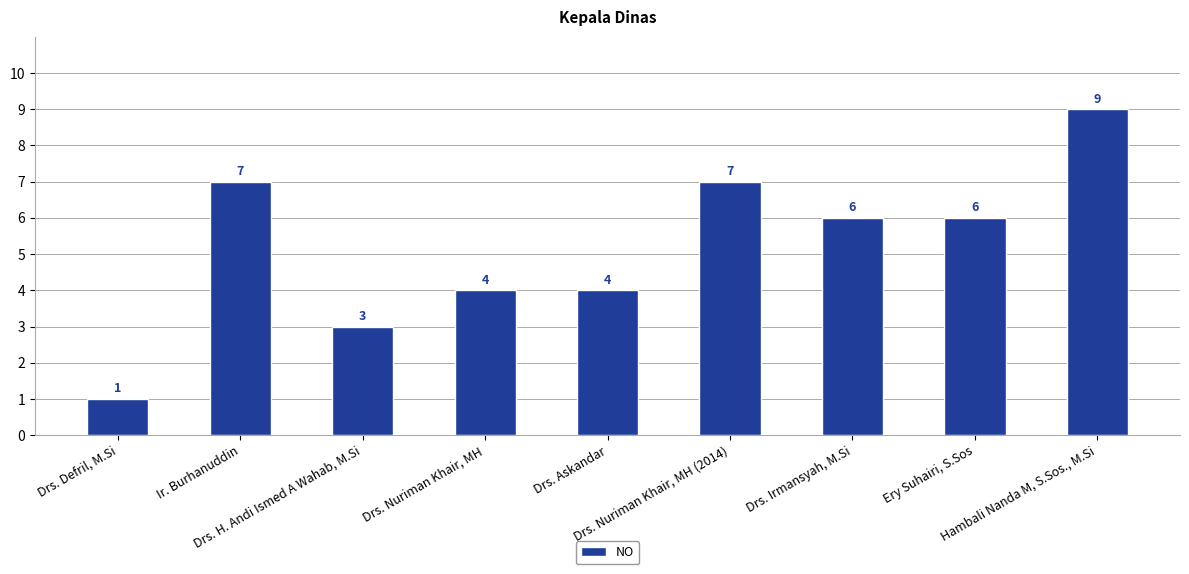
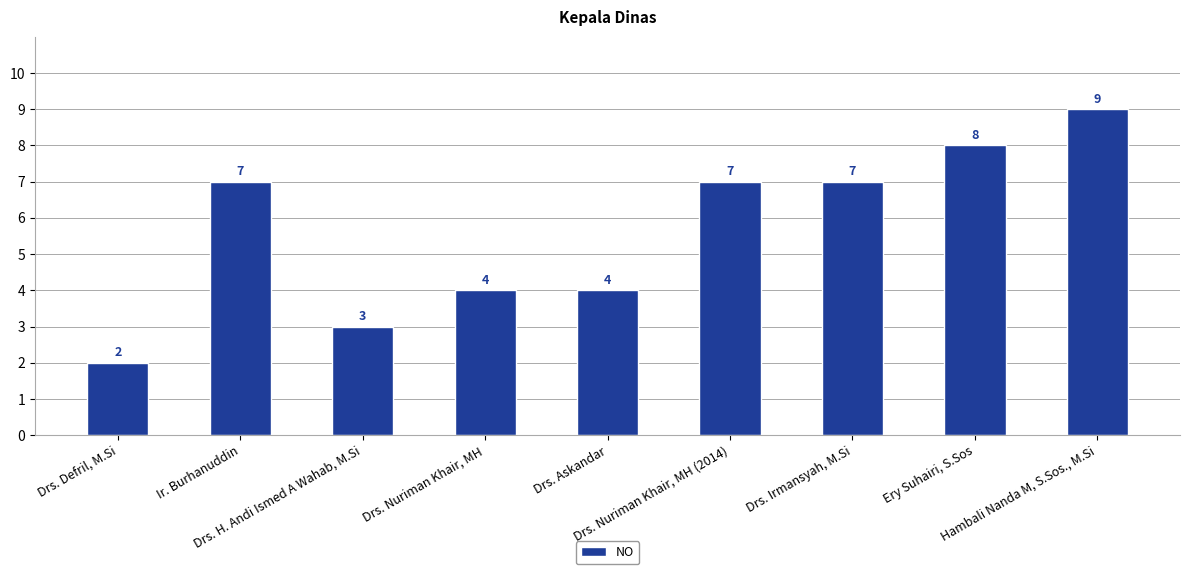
  {
-   "Drs. Defril, M.Si": 1,
+   "Drs. Defril, M.Si": 2,
    "Ir. Burhanuddin": 7,
    "Drs. H. Andi Ismed A Wahab, M.Si": 3,
    "Drs. Nuriman Khair, MH": 4,
    "Drs. Askandar": 4,
    "Drs. Nuriman Khair, MH (2014)": 7,
-   "Drs. Irmansyah, M.Si": 6,
-   "Ery Suhairi, S.Sos": 6,
+   "Drs. Irmansyah, M.Si": 7,
+   "Ery Suhairi, S.Sos": 8,
    "Hambali Nanda M, S.Sos., M.Si": 9
  }
